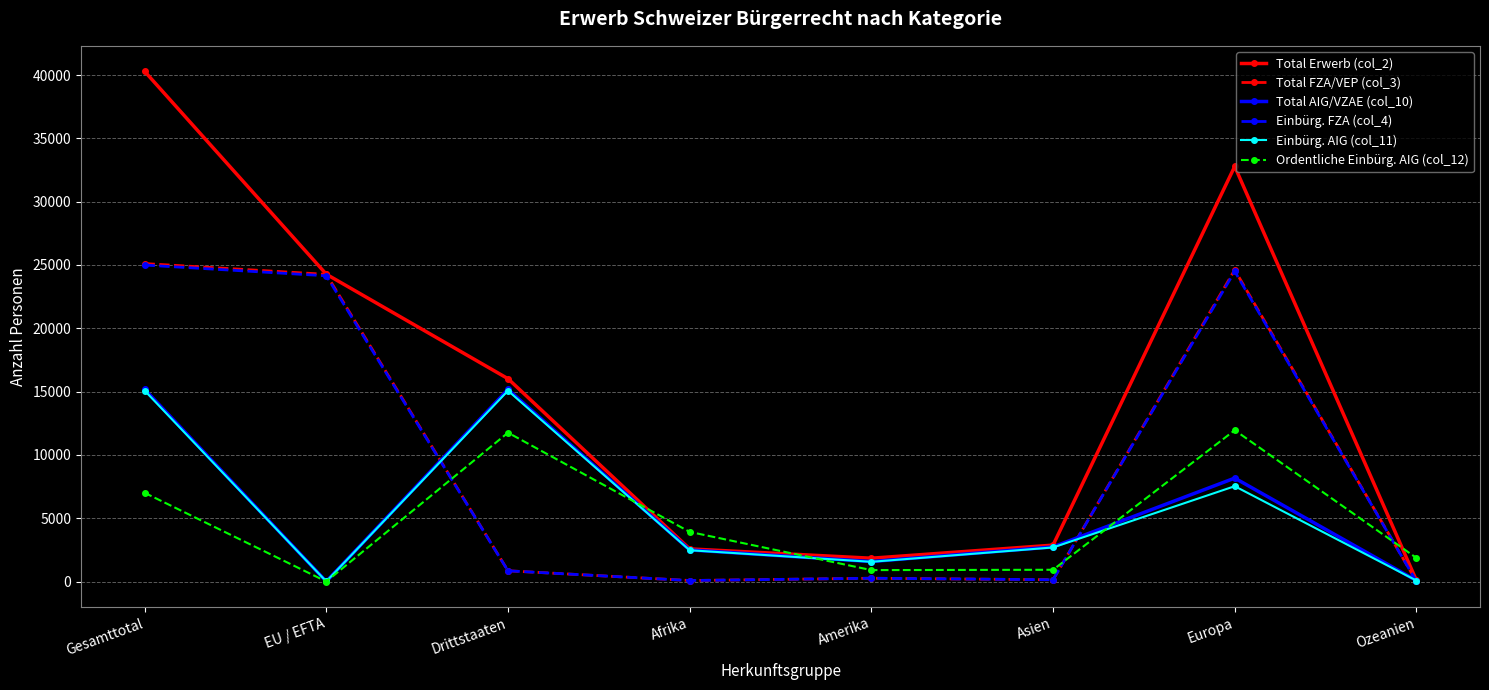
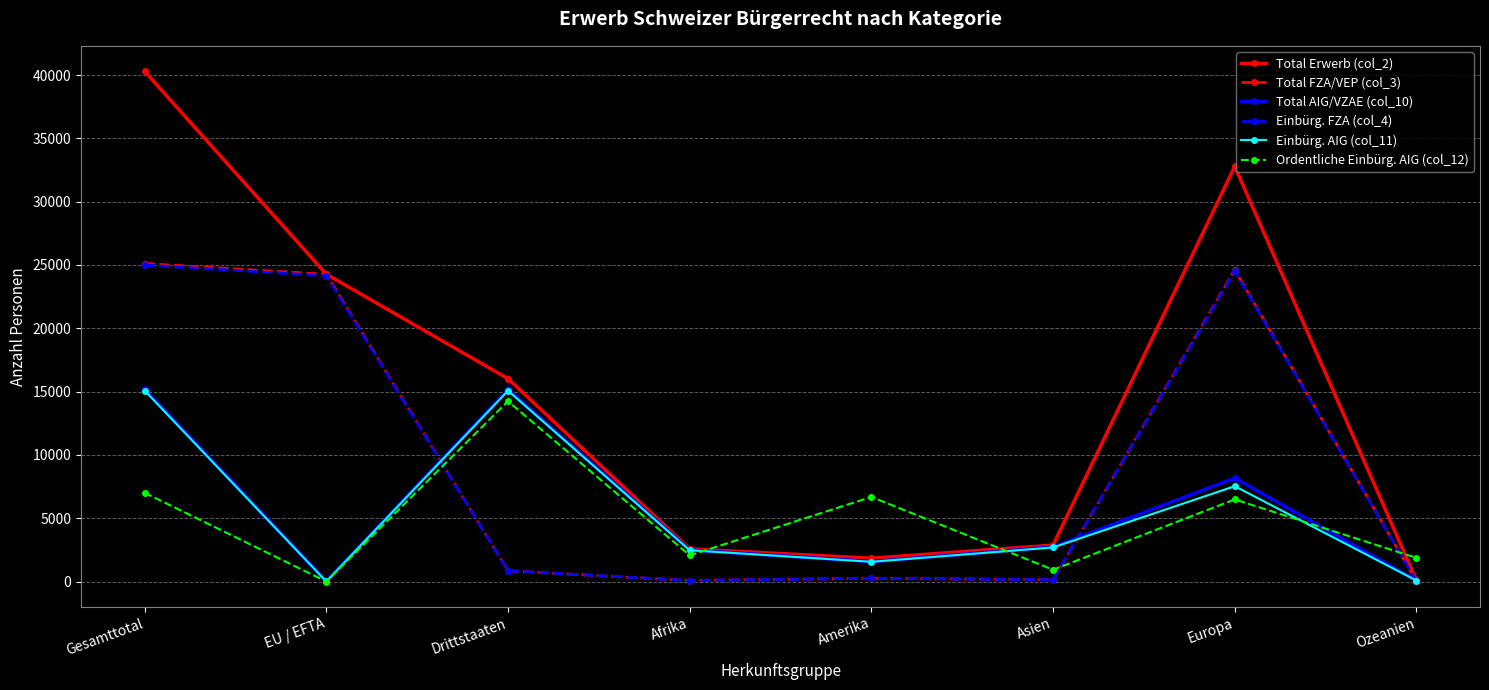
  {
    "Einbürg. AIG (col_11)": {
      "Europa": 7500
    },
    "Ordentliche Einbürg. AIG (col_12)": {
      "Gesamttotal": 7000,
-     "Drittstaaten": 11800,
-     "Afrika": 3900,
-     "Amerika": 900,
+     "Drittstaaten": 14200,
+     "Afrika": 2100,
+     "Amerika": 6700,
      "Asien": 900,
-     "Europa": 12000,
+     "Europa": 6500,
      "Ozeanien": 1900
    }
  }
